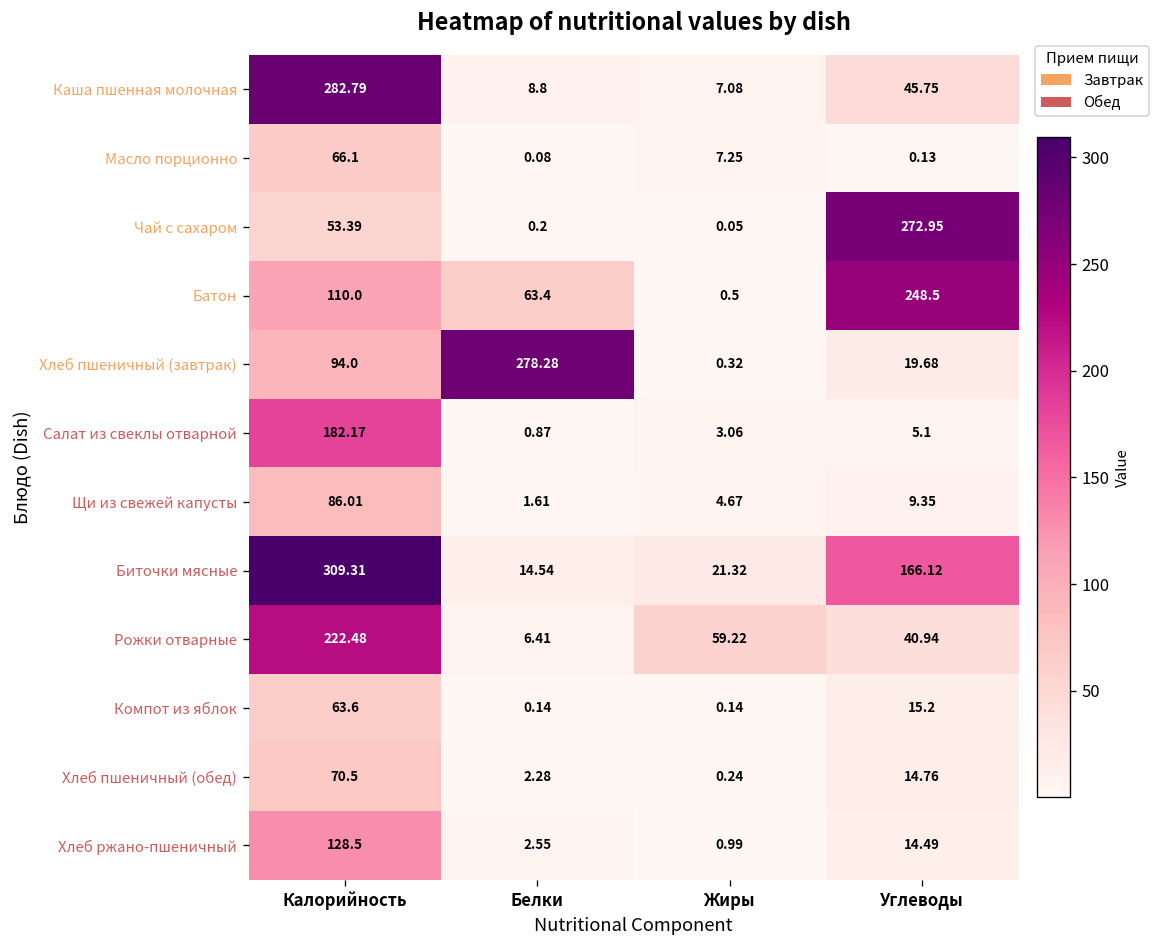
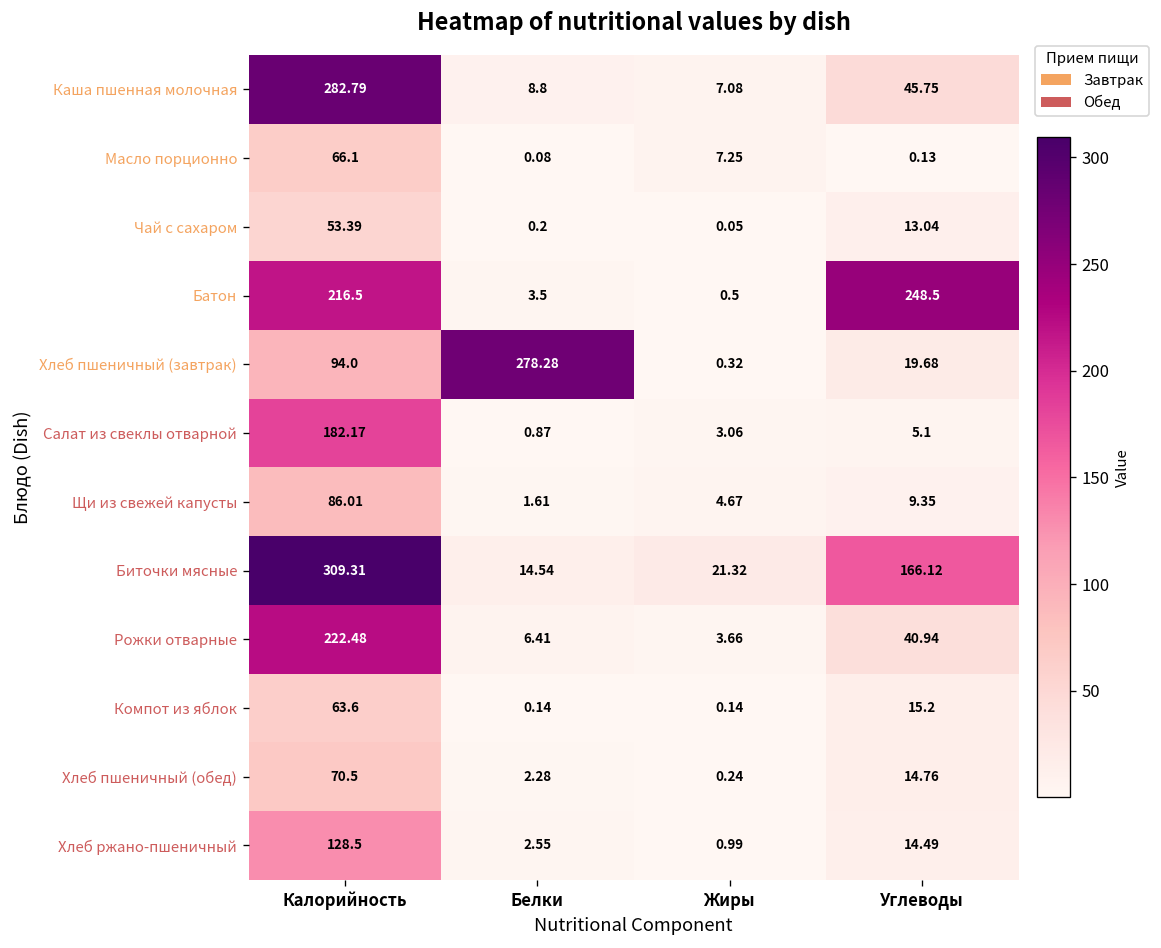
  {
    "Каша пшенная молочная": {
      "Калорийность": 282.79,
      "Белки": 8.8,
      "Жиры": 7.08,
      "Углеводы": 45.75
    },
    "Масло порционно": {
      "Калорийность": 66.1,
      "Белки": 0.08,
      "Жиры": 7.25,
      "Углеводы": 0.13
    },
    "Чай с сахаром": {
      "Калорийность": 53.39,
      "Белки": 0.2,
      "Жиры": 0.05,
-     "Углеводы": 272.95
+     "Углеводы": 13.04
    },
    "Батон": {
-     "Калорийность": 110.0,
-     "Белки": 63.4,
+     "Калорийность": 216.5,
+     "Белки": 3.5,
      "Жиры": 0.5,
      "Углеводы": 248.5
    },
    "Хлеб пшеничный (завтрак)": {
      "Калорийность": 94.0,
      "Белки": 278.28,
      "Жиры": 0.32,
      "Углеводы": 19.68
    },
    "Салат из свеклы отварной": {
      "Калорийность": 182.17,
      "Белки": 0.87,
      "Жиры": 3.06,
      "Углеводы": 5.1
    },
    "Щи из свежей капусты": {
      "Калорийность": 86.01,
      "Белки": 1.61,
      "Жиры": 4.67,
      "Углеводы": 9.35
    },
    "Биточки мясные": {
      "Калорийность": 309.31,
      "Белки": 14.54,
      "Жиры": 21.32,
      "Углеводы": 166.12
    },
    "Рожки отварные": {
      "Калорийность": 222.48,
      "Белки": 6.41,
-     "Жиры": 59.22,
+     "Жиры": 3.66,
      "Углеводы": 40.94
    },
    "Компот из яблок": {
      "Калорийность": 63.6,
      "Белки": 0.14,
      "Жиры": 0.14,
      "Углеводы": 15.2
    },
    "Хлеб пшеничный (обед)": {
      "Калорийность": 70.5,
      "Белки": 2.28,
      "Жиры": 0.24,
      "Углеводы": 14.76
    },
    "Хлеб ржано-пшеничный": {
      "Калорийность": 128.5,
      "Белки": 2.55,
      "Жиры": 0.99,
      "Углеводы": 14.49
    }
  }
